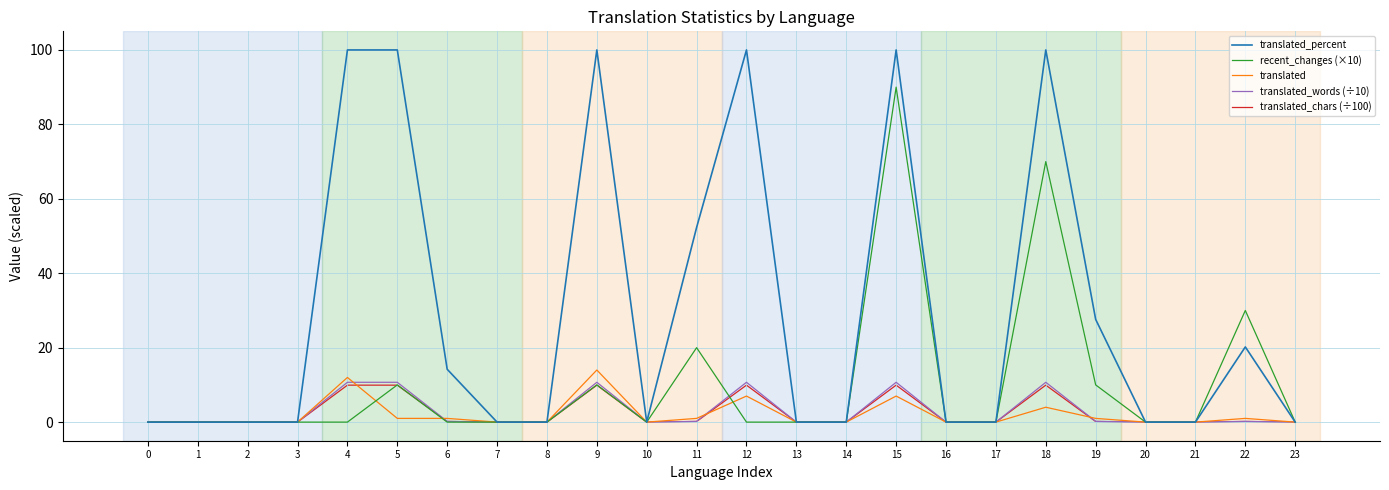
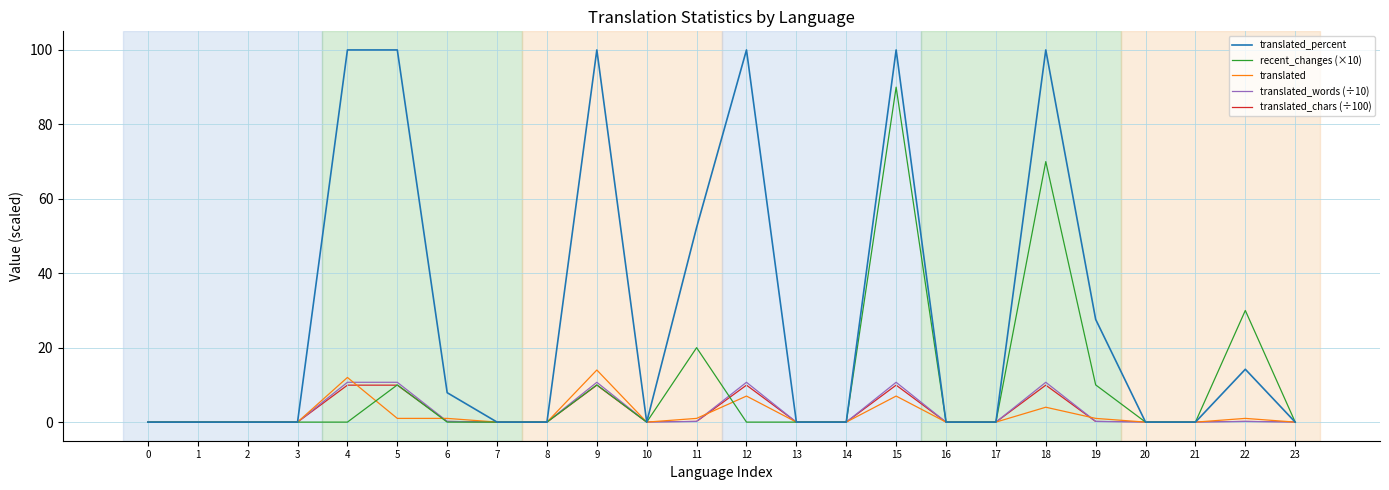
  {
    "translated_percent": {
      "4": 100,
      "5": 100,
-     "6": 14,
+     "6": 8,
      "9": 100,
      "11": 52,
      "12": 100,
      "15": 100,
      "18": 100,
      "19": 28,
-     "22": 20
+     "22": 14
    },
    "recent_changes (×10)": {
      "4": 0,
      "11": 20,
      "12": 0,
      "15": 90,
      "18": 70,
      "19": 10,
      "22": 30
    },
    "translated": {
      "4": 12,
      "5": 1,
      "6": 1,
      "9": 14,
      "11": 1,
      "12": 7,
      "15": 7,
      "18": 4,
      "19": 1,
      "22": 1
    },
    "translated_words (÷10)": {
      "4": 11,
      "5": 11,
      "9": 11,
      "12": 11,
      "15": 11,
      "18": 11
    },
    "translated_chars (÷100)": {
      "4": 10,
      "12": 10,
      "15": 10,
      "18": 10
    }
  }
